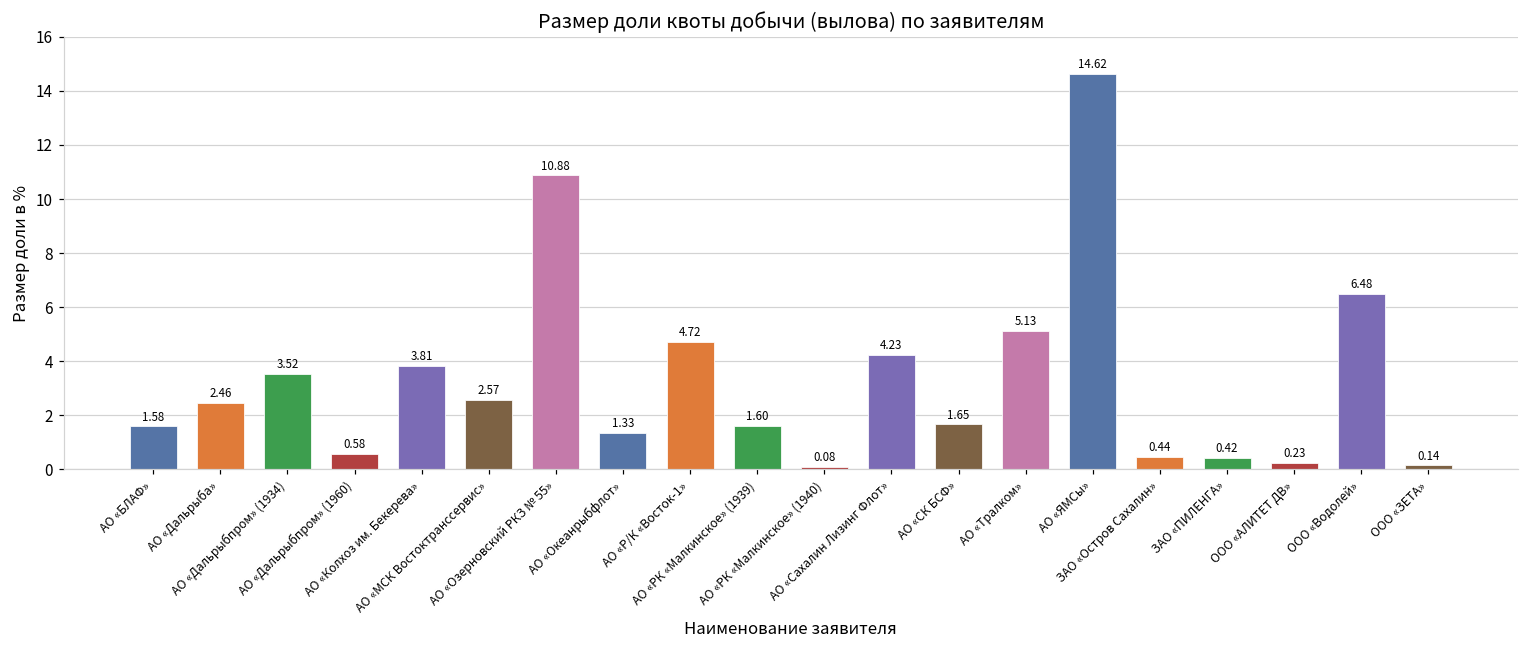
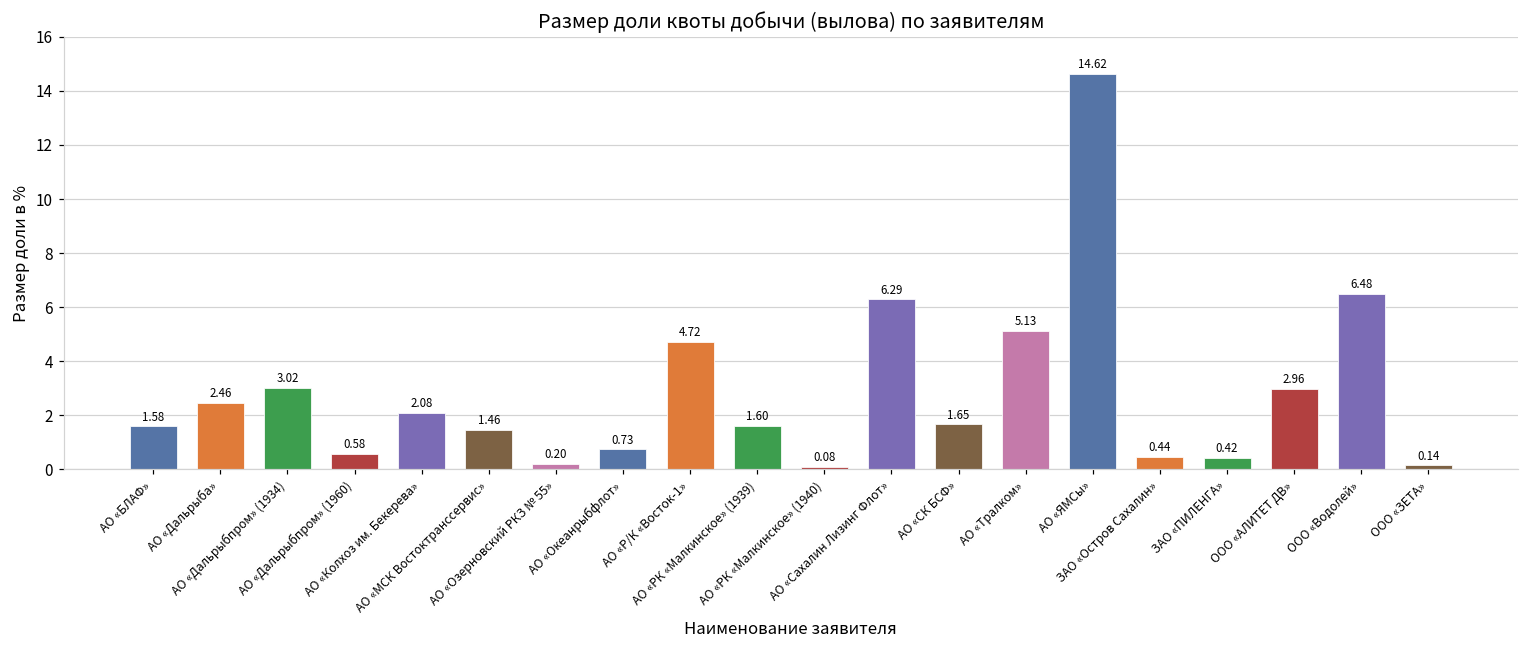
  {
    "АО «БЛАФ»": 1.58,
    "АО «Дальрыба»": 2.46,
-   "АО «Дальрыбпром» (1934)": 3.52,
+   "АО «Дальрыбпром» (1934)": 3.02,
    "АО «Дальрыбпром» (1960)": 0.58,
-   "АО «Колхоз им. Бекерева»": 3.81,
-   "АО «МСК Востоктранссервис»": 2.57,
-   "АО «Озерновский РКЗ № 55»": 10.88,
-   "АО «Океанрыбфлот»": 1.33,
+   "АО «Колхоз им. Бекерева»": 2.08,
+   "АО «МСК Востоктранссервис»": 1.46,
+   "АО «Озерновский РКЗ № 55»": 0.20,
+   "АО «Океанрыбфлот»": 0.73,
    "АО «Р/К «Восток-1»": 4.72,
    "АО «РК «Малкинское» (1939)": 1.60,
    "АО «РК «Малкинское» (1940)": 0.08,
-   "АО «Сахалин Лизинг Флот»": 4.23,
+   "АО «Сахалин Лизинг Флот»": 6.29,
    "АО «СК БСФ»": 1.65,
    "АО «Тралком»": 5.13,
    "АО «ЯМСы»": 14.62,
    "ЗАО «Остров Сахалин»": 0.44,
    "ЗАО «ПИЛЕНГА»": 0.42,
-   "ООО «АЛИТЕТ ДВ»": 0.23,
+   "ООО «АЛИТЕТ ДВ»": 2.96,
    "ООО «Водолей»": 6.48,
    "ООО «ЗЕТА»": 0.14
  }
